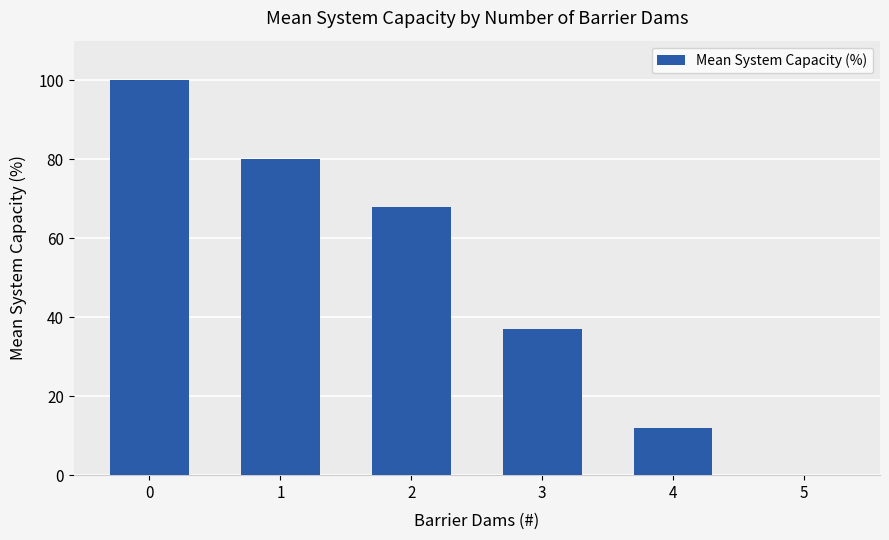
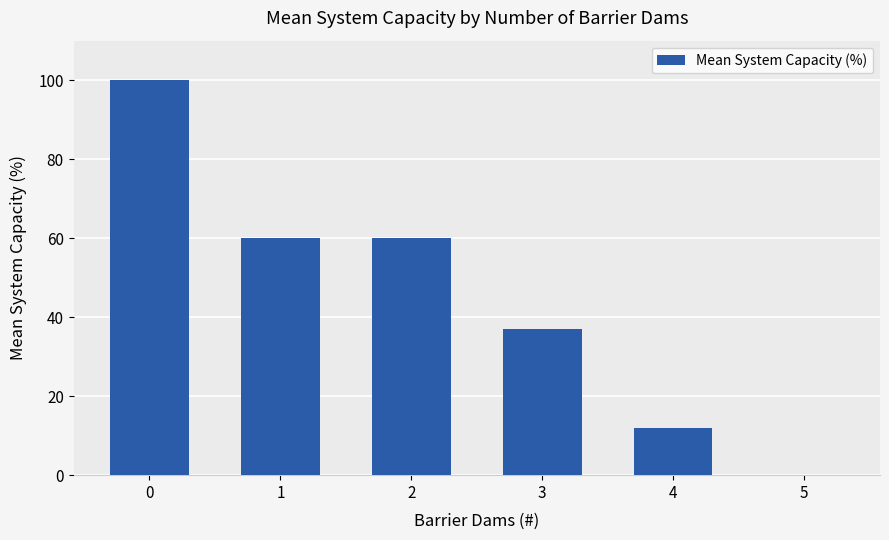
  {
    "0": 100,
-   "1": 80,
-   "2": 68,
+   "1": 60,
+   "2": 60,
    "3": 37,
    "4": 12,
    "5": 0
  }
